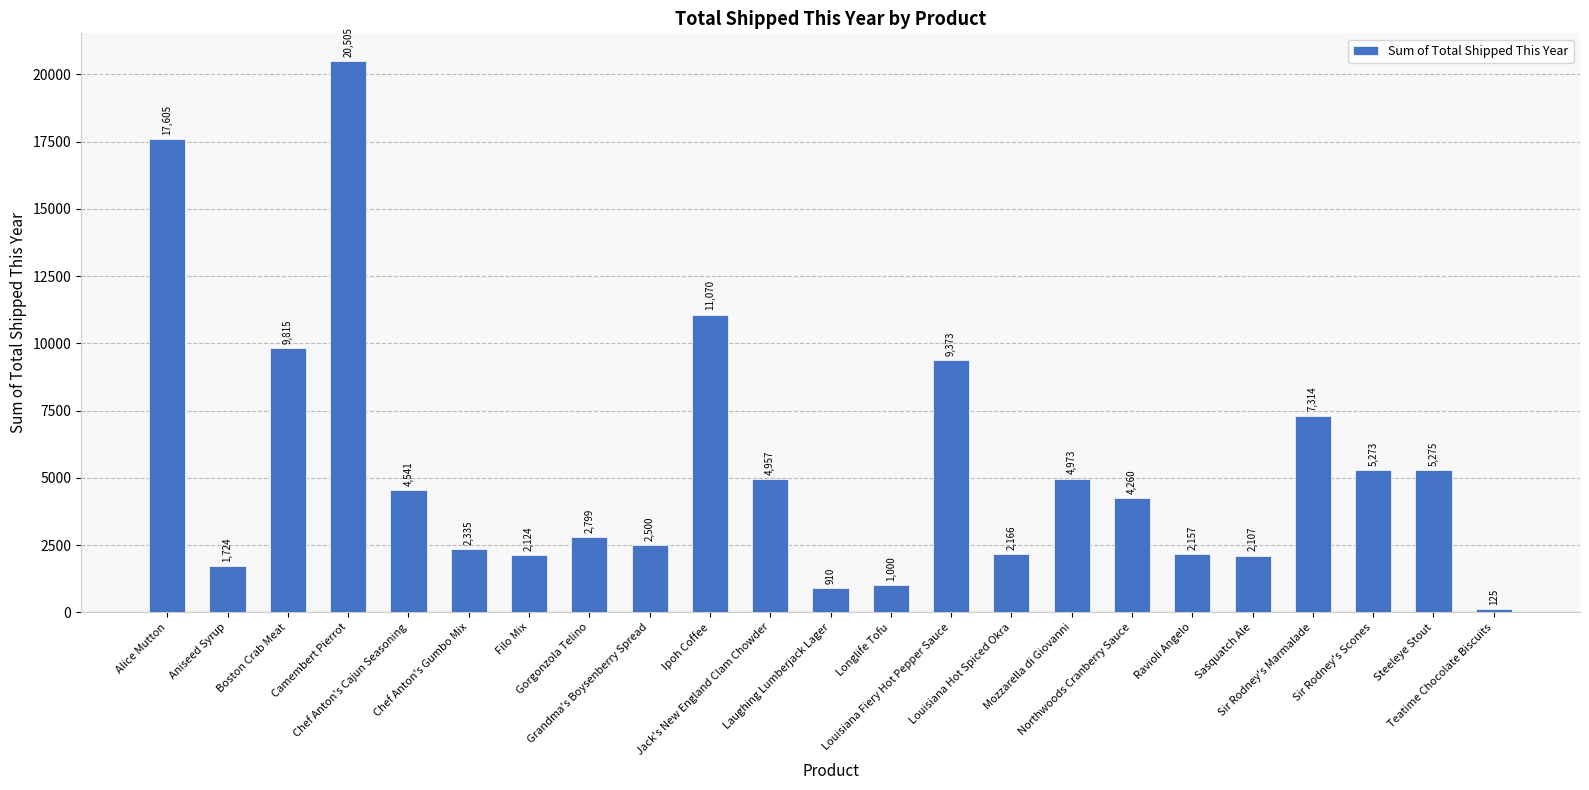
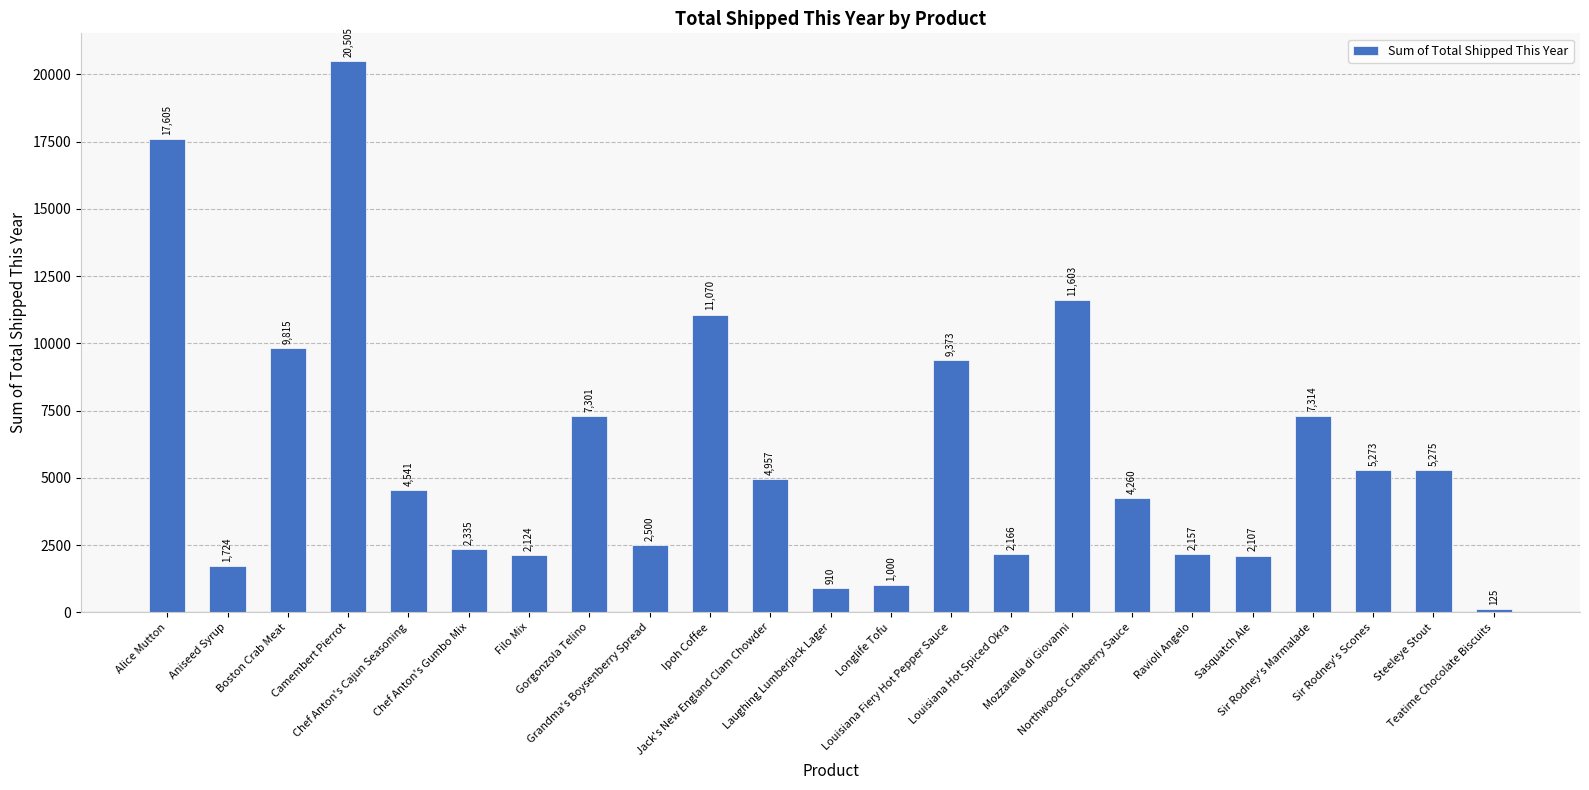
  {
    "Alice Mutton": "17,605",
    "Aniseed Syrup": "1,724",
    "Boston Crab Meat": "9,815",
    "Camembert Pierrot": "20,505",
    "Chef Anton's Cajun Seasoning": "4,541",
    "Chef Anton's Gumbo Mix": "2,335",
    "Filo Mix": "2,124",
-   "Gorgonzola Telino": "2,799",
+   "Gorgonzola Telino": "7,301",
    "Grandma's Boysenberry Spread": "2,500",
    "Ipoh Coffee": "11,070",
    "Jack's New England Clam Chowder": "4,957",
    "Laughing Lumberjack Lager": "910",
    "Longlife Tofu": "1,000",
    "Louisiana Fiery Hot Pepper Sauce": "9,373",
    "Louisiana Hot Spiced Okra": "2,166",
-   "Mozzarella di Giovanni": "4,973",
+   "Mozzarella di Giovanni": "11,603",
    "Northwoods Cranberry Sauce": "4,260",
    "Ravioli Angelo": "2,157",
    "Sasquatch Ale": "2,107",
    "Sir Rodney's Marmalade": "7,314",
    "Sir Rodney's Scones": "5,273",
    "Steeleye Stout": "5,275",
    "Teatime Chocolate Biscuits": "125"
  }
